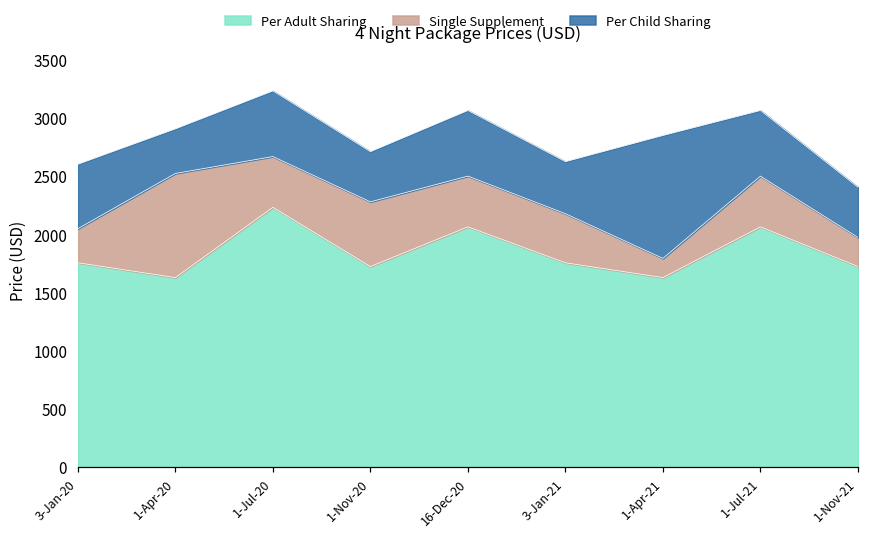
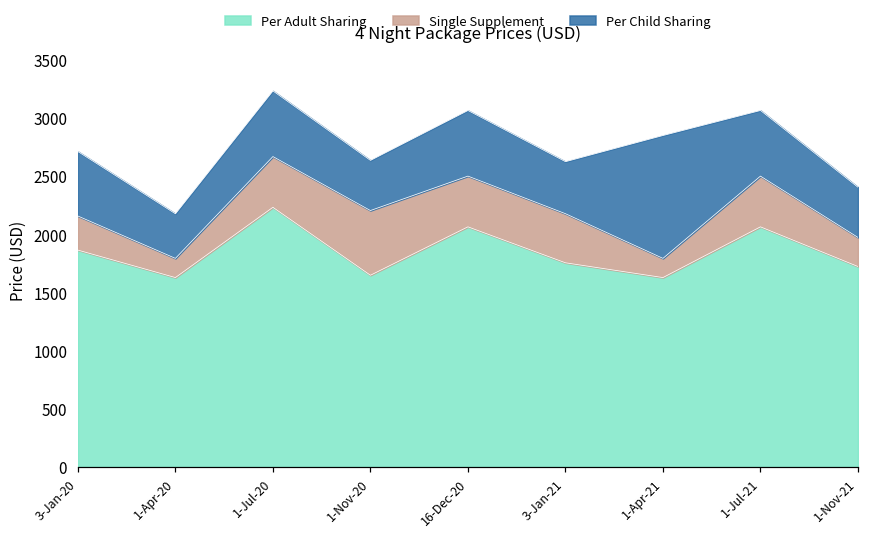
  {
    "Per Adult Sharing": {
-     "3-Jan-20": 1760,
+     "3-Jan-20": 1860,
      "1-Apr-20": 1630,
      "1-Jul-20": 2230,
-     "1-Nov-20": 1720,
+     "1-Nov-20": 1650,
      "16-Dec-20": 2060,
      "3-Jan-21": 1760,
      "1-Apr-21": 1630,
      "1-Jul-21": 2060,
      "1-Nov-21": 1720
    },
    "Single Supplement": {
      "3-Jan-20": 290,
-     "1-Apr-20": 900,
+     "1-Apr-20": 170,
      "1-Jul-20": 440,
      "1-Nov-20": 560,
      "16-Dec-20": 440,
      "3-Jan-21": 420,
      "1-Apr-21": 170,
      "1-Jul-21": 440,
      "1-Nov-21": 250
    },
    "Per Child Sharing": {
      "3-Jan-20": 550,
      "1-Apr-20": 380,
      "1-Jul-20": 560,
      "1-Nov-20": 430,
      "16-Dec-20": 560,
      "3-Jan-21": 450,
      "1-Apr-21": 1060,
      "1-Jul-21": 560,
      "1-Nov-21": 430
    }
  }
